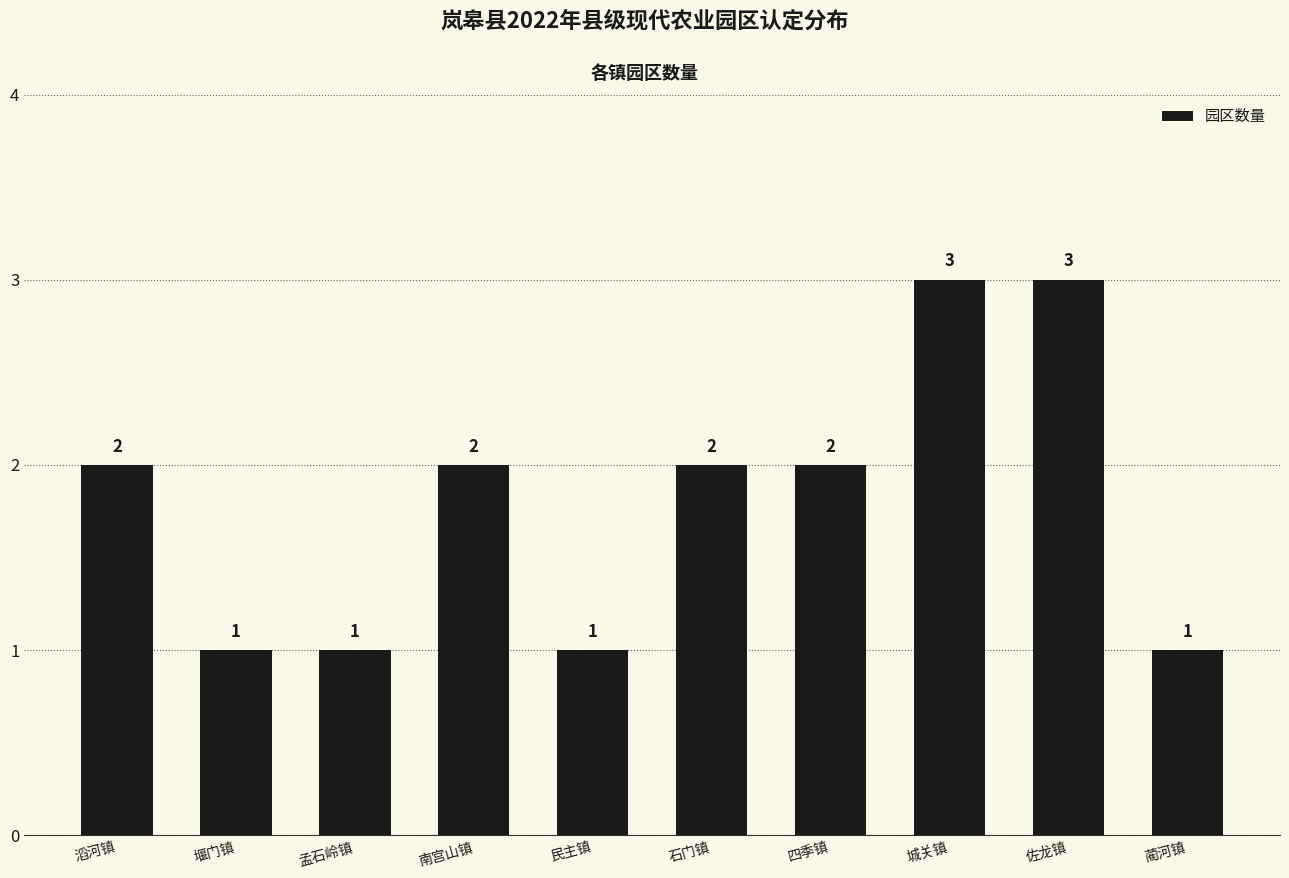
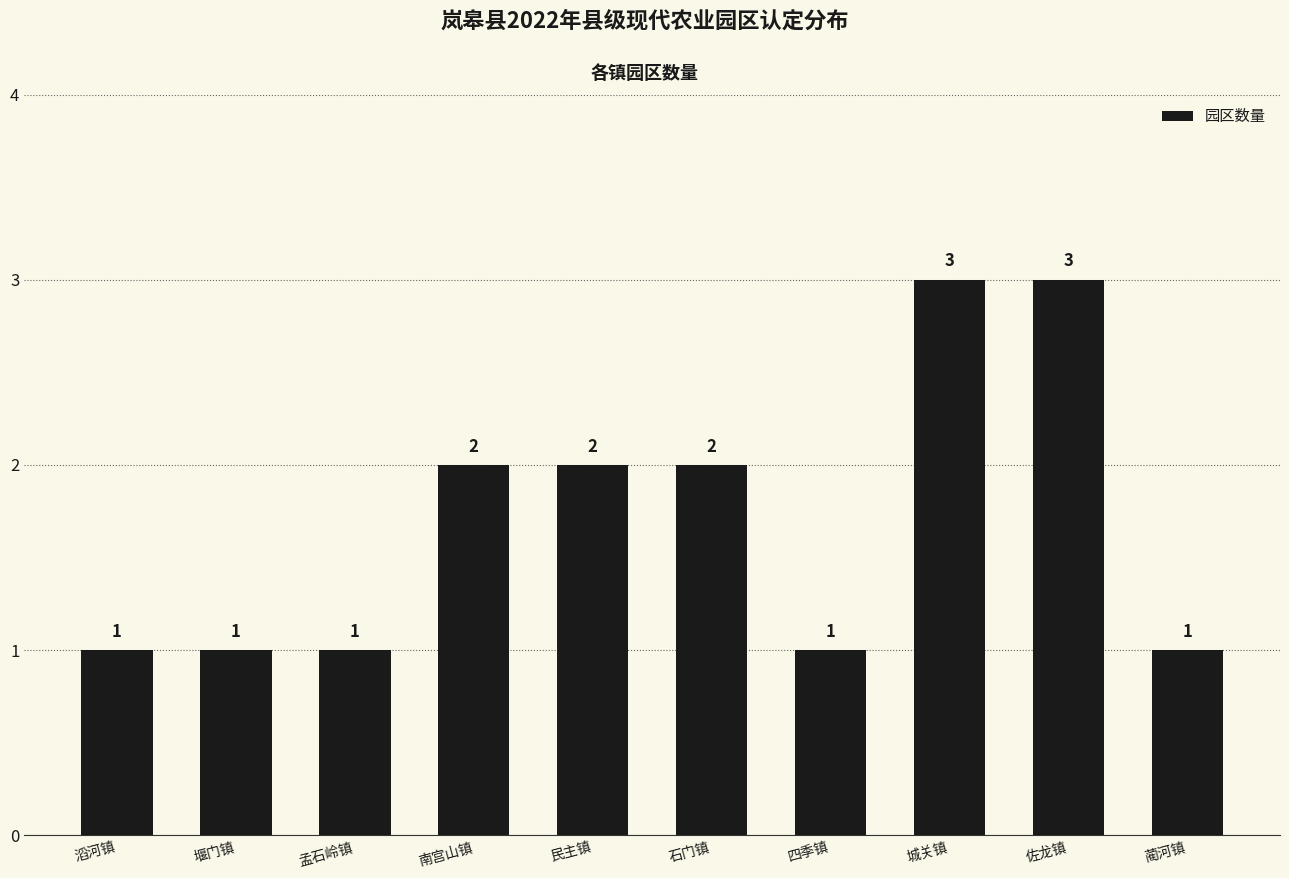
  {
-   "滔河镇": 2,
+   "滔河镇": 1,
    "堰门镇": 1,
    "孟石岭镇": 1,
    "南宫山镇": 2,
-   "民主镇": 1,
+   "民主镇": 2,
    "石门镇": 2,
-   "四季镇": 2,
+   "四季镇": 1,
    "城关镇": 3,
    "佐龙镇": 3,
    "蔺河镇": 1
  }
